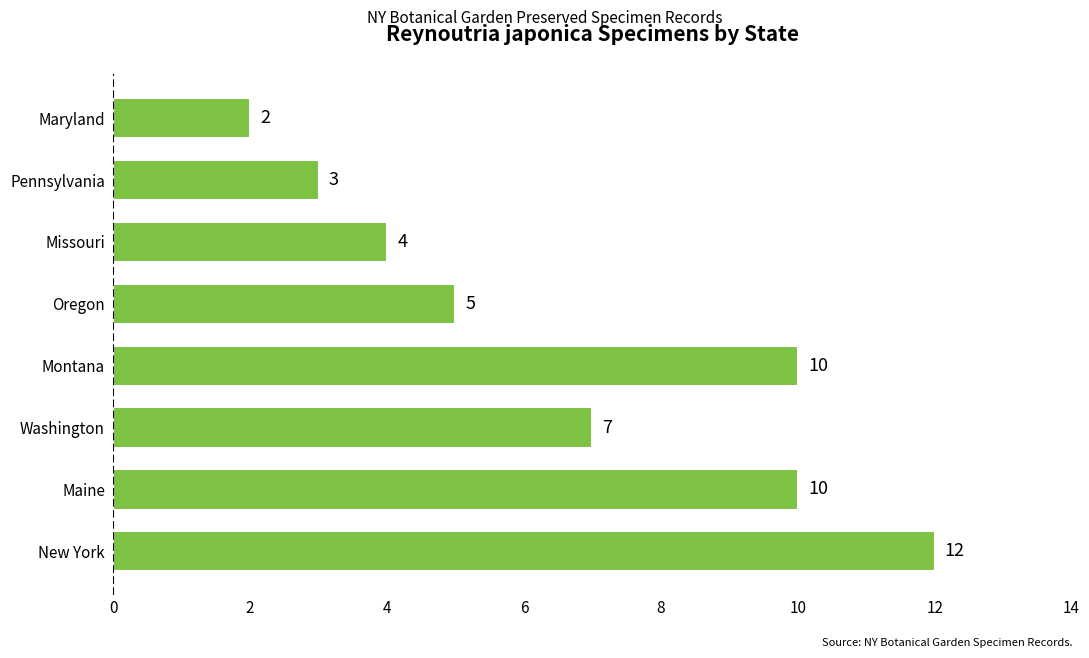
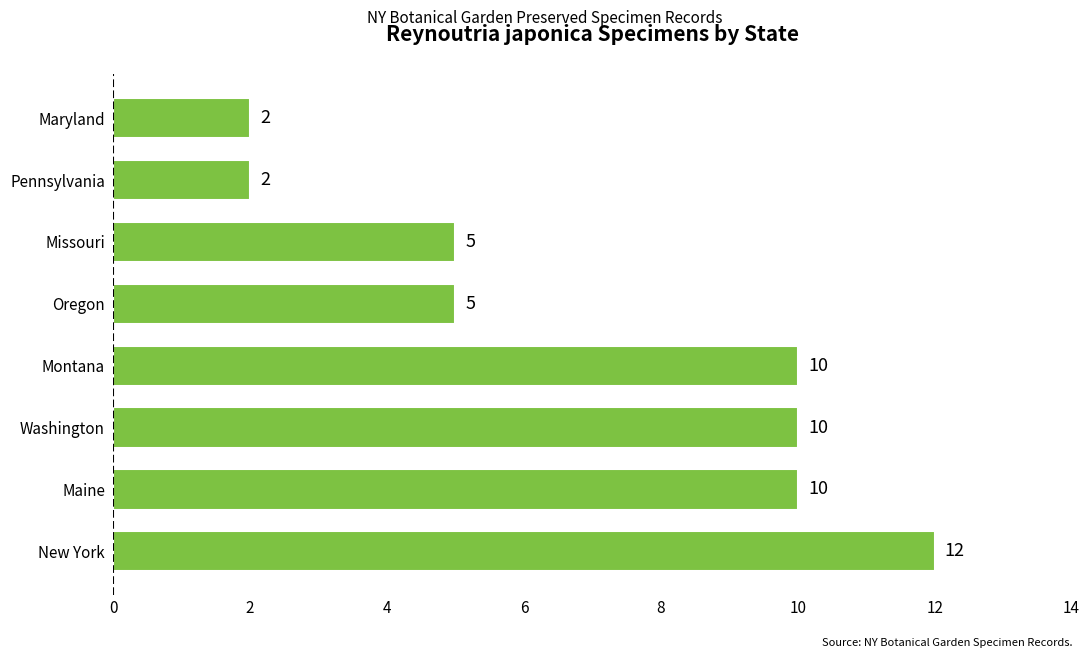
  {
    "Maryland": 2,
-   "Pennsylvania": 3,
-   "Missouri": 4,
+   "Pennsylvania": 2,
+   "Missouri": 5,
    "Oregon": 5,
    "Montana": 10,
-   "Washington": 7,
+   "Washington": 10,
    "Maine": 10,
    "New York": 12
  }
